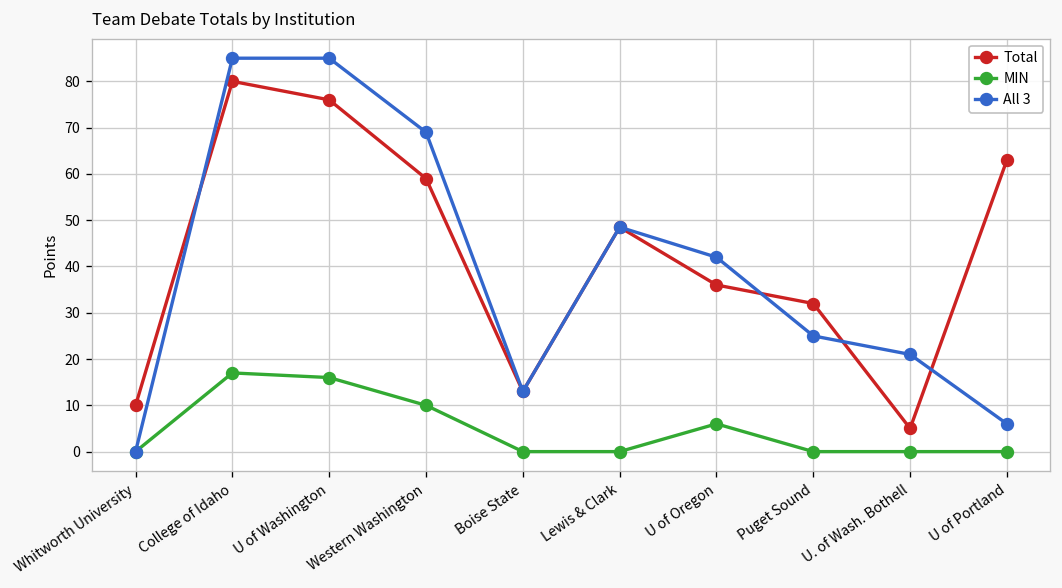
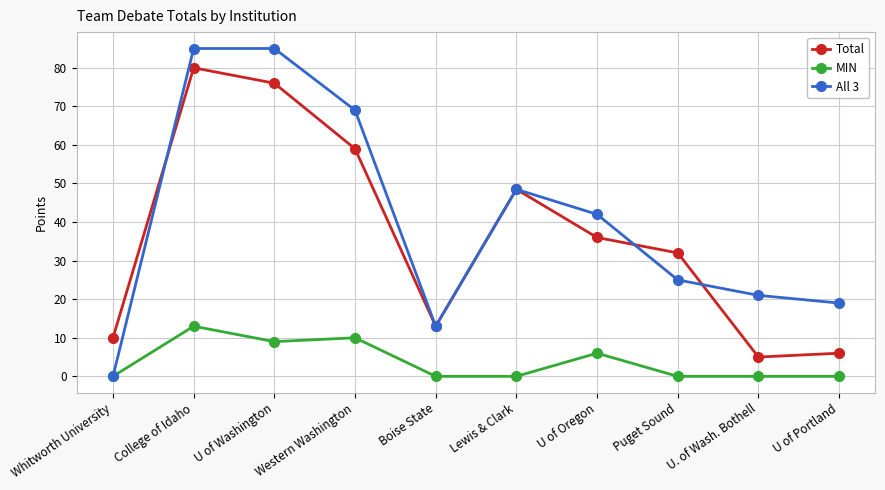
  {
    "Total": {
      "Whitworth University": 10,
      "College of Idaho": 80,
      "U of Washington": 76,
      "Western Washington": 59,
      "U of Oregon": 36,
      "Puget Sound": 32,
      "U. of Wash. Bothell": 5,
-     "U of Portland": 63
+     "U of Portland": 6
    },
    "MIN": {
-     "College of Idaho": 17,
-     "U of Washington": 16,
+     "College of Idaho": 13,
+     "U of Washington": 9,
      "Western Washington": 10,
      "Boise State": 0,
      "Lewis & Clark": 0,
      "U of Oregon": 6,
      "Puget Sound": 0,
      "U. of Wash. Bothell": 0,
      "U of Portland": 0
    },
    "All 3": {
      "College of Idaho": 85,
      "U of Washington": 85,
      "Western Washington": 69,
      "U of Oregon": 42,
      "Puget Sound": 25,
      "U. of Wash. Bothell": 21,
-     "U of Portland": 6
+     "U of Portland": 19
    }
  }
